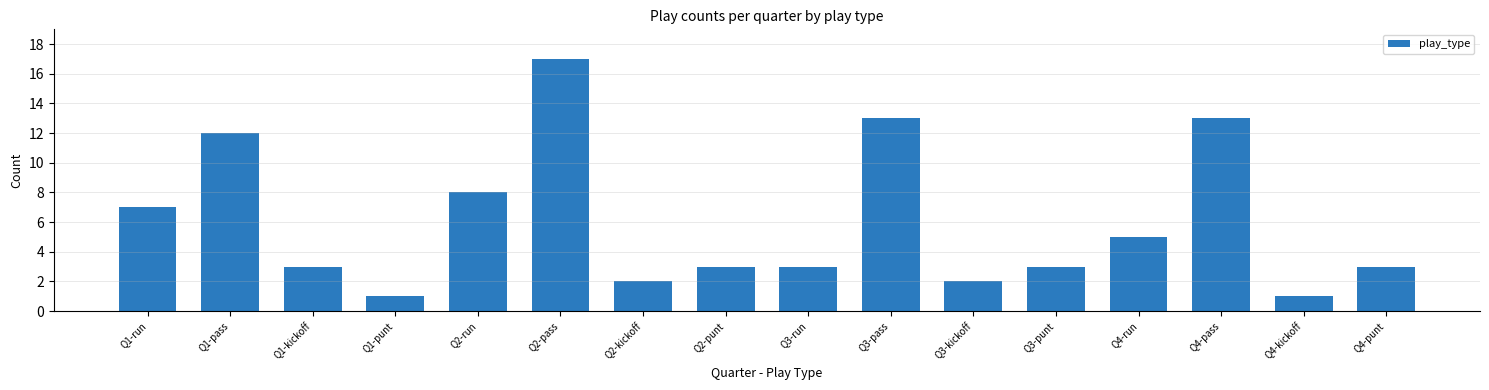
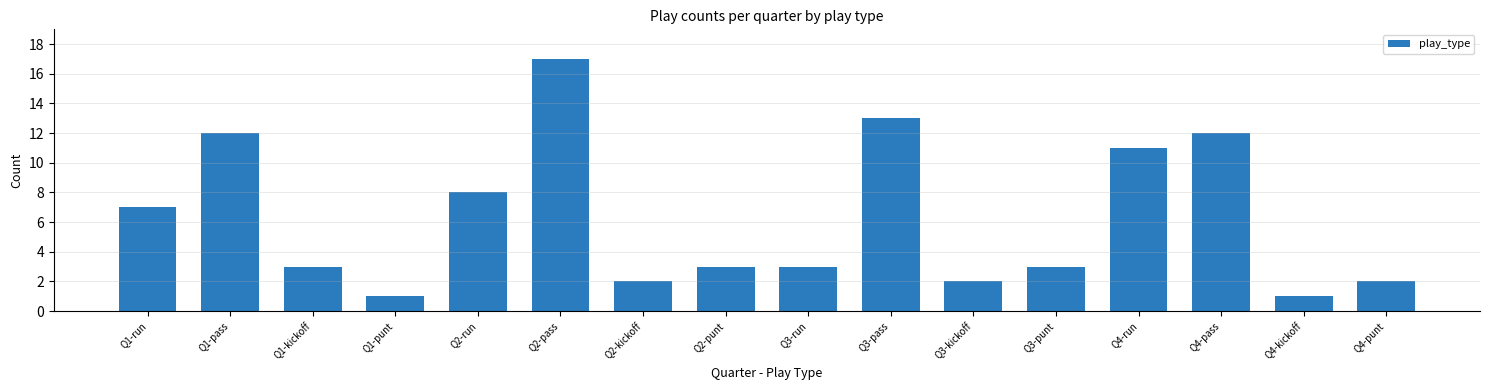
  {
    "Q1-run": 7,
    "Q1-pass": 12,
    "Q1-kickoff": 3,
    "Q1-punt": 1,
    "Q2-run": 8,
    "Q2-pass": 17,
    "Q2-kickoff": 2,
    "Q2-punt": 3,
    "Q3-run": 3,
    "Q3-pass": 13,
    "Q3-kickoff": 2,
    "Q3-punt": 3,
-   "Q4-run": 5,
-   "Q4-pass": 13,
+   "Q4-run": 11,
+   "Q4-pass": 12,
    "Q4-kickoff": 1,
-   "Q4-punt": 3
+   "Q4-punt": 2
  }
